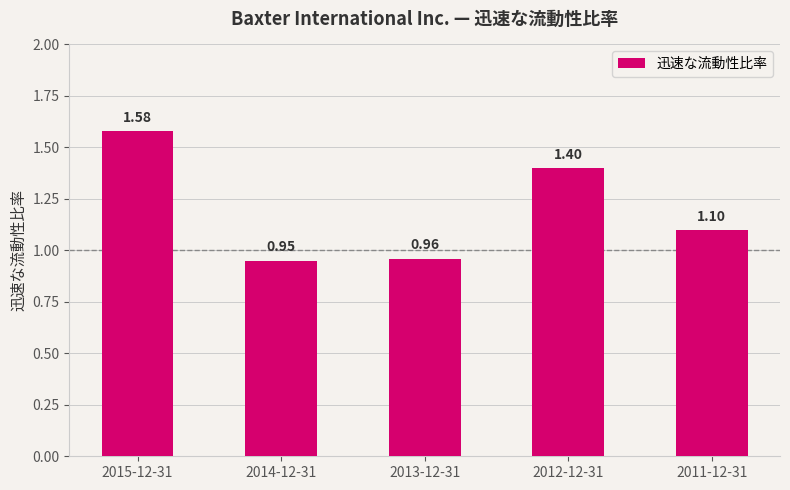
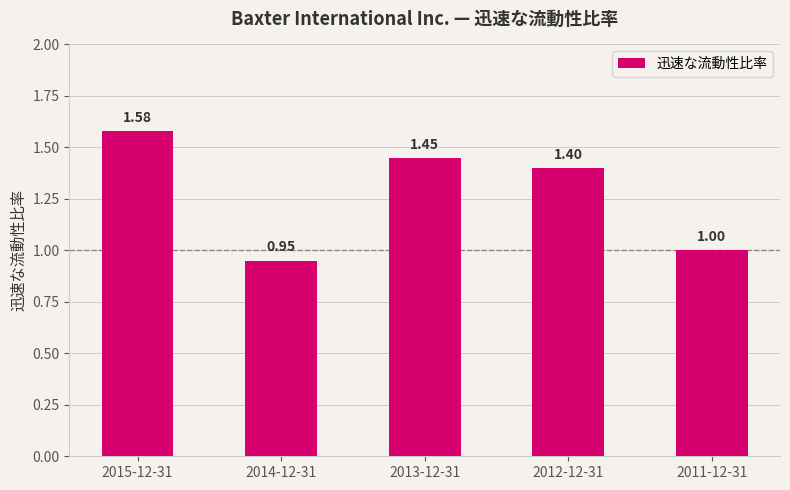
  {
    "2015-12-31": 1.58,
    "2014-12-31": 0.95,
-   "2013-12-31": 0.96,
+   "2013-12-31": 1.45,
    "2012-12-31": 1.40,
-   "2011-12-31": 1.10
+   "2011-12-31": 1.00
  }
